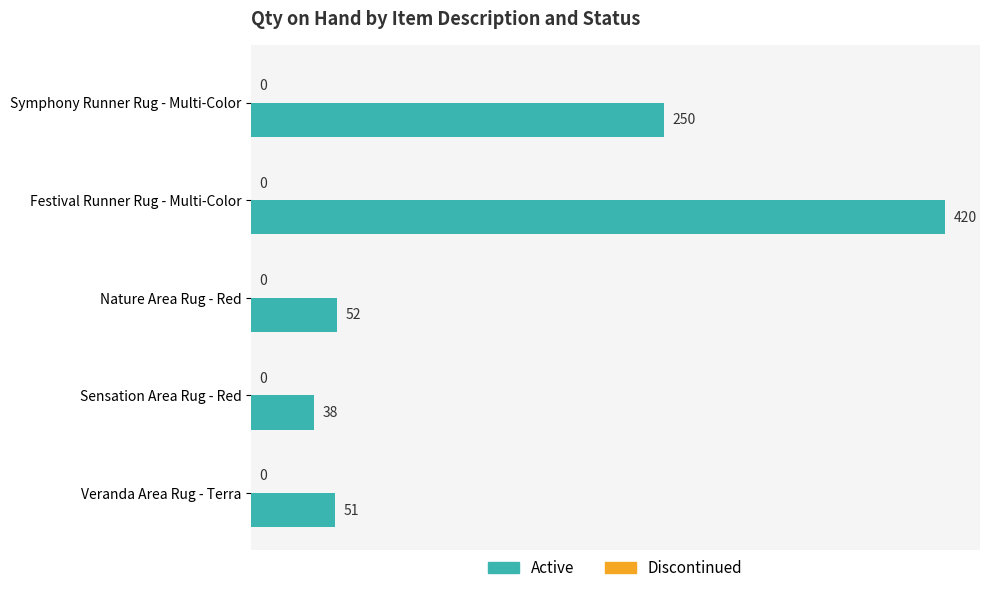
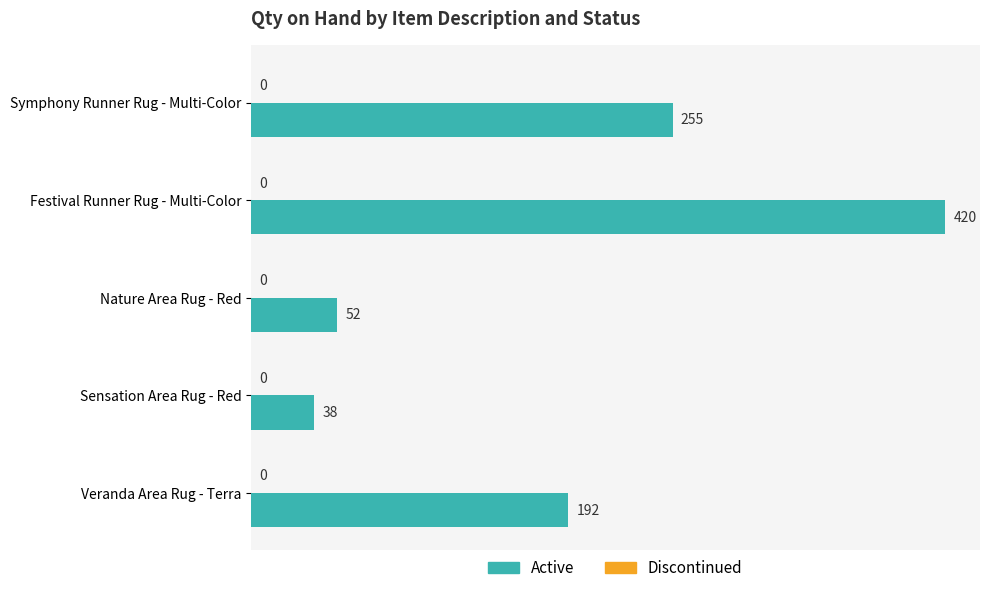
  {
    "Active": {
-     "Symphony Runner Rug - Multi-Color": 250,
+     "Symphony Runner Rug - Multi-Color": 255,
      "Festival Runner Rug - Multi-Color": 420,
      "Nature Area Rug - Red": 52,
      "Sensation Area Rug - Red": 38,
-     "Veranda Area Rug - Terra": 51
+     "Veranda Area Rug - Terra": 192
    },
    "Discontinued": {
      "Symphony Runner Rug - Multi-Color": 0,
      "Festival Runner Rug - Multi-Color": 0,
      "Nature Area Rug - Red": 0,
      "Sensation Area Rug - Red": 0,
      "Veranda Area Rug - Terra": 0
    }
  }
